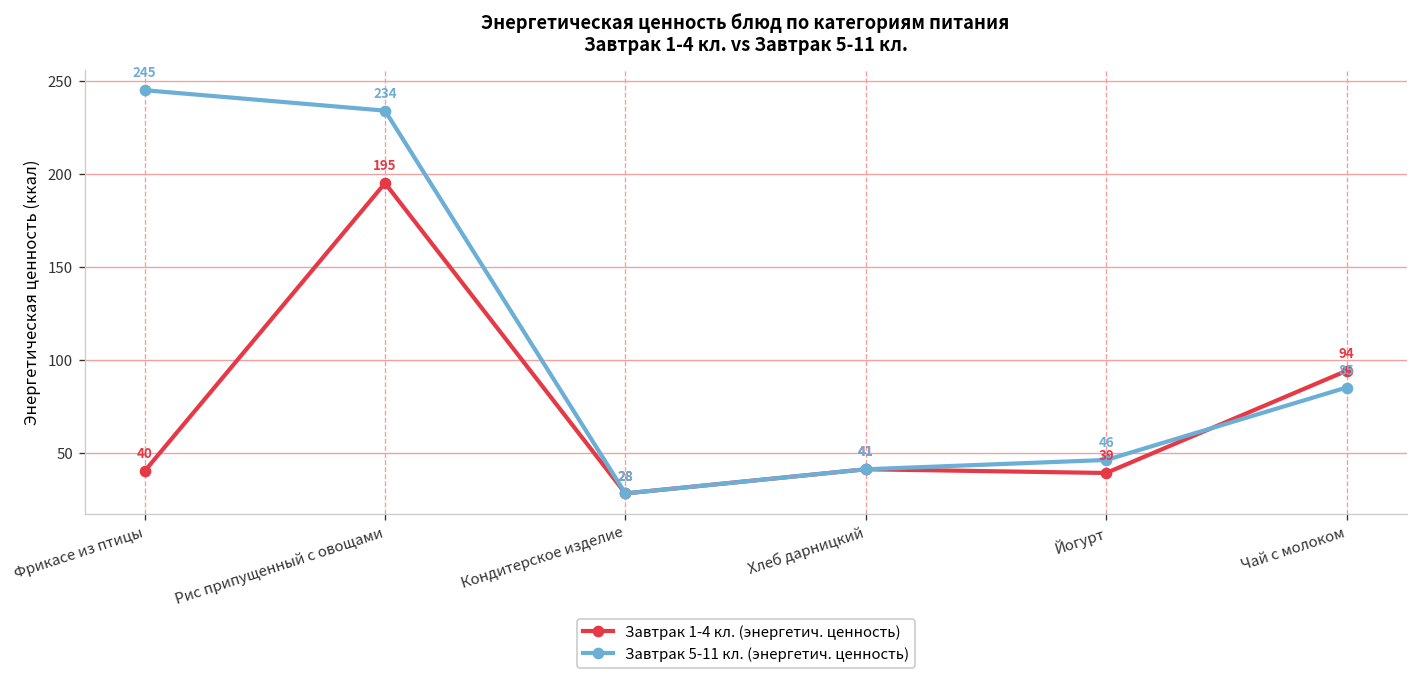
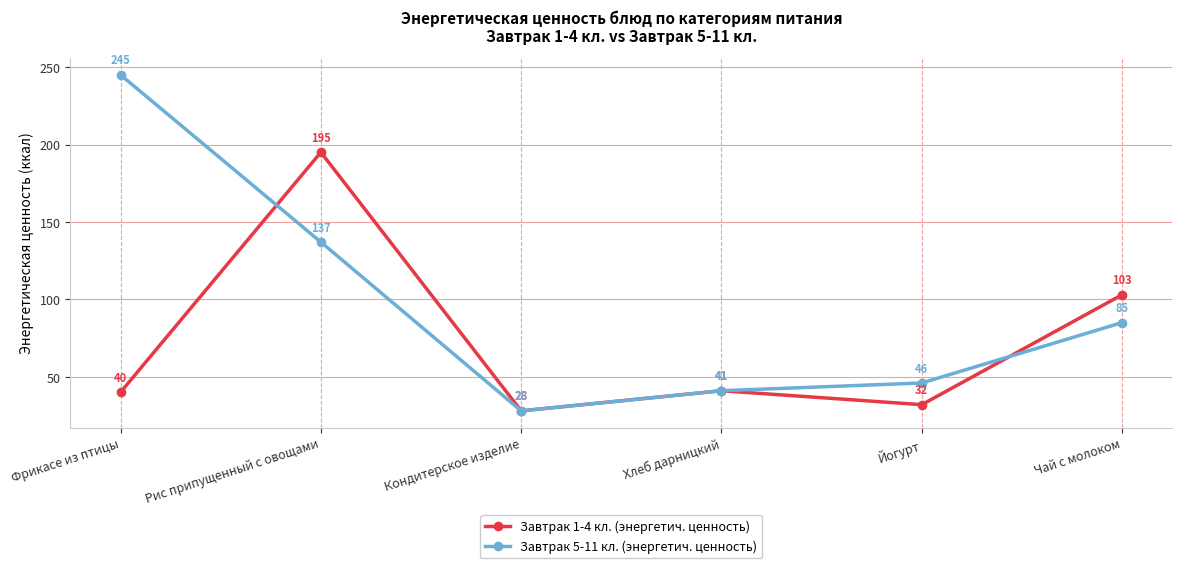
  {
    "Завтрак 1-4 кл. (энергетич. ценность)": {
      "Фрикасе из птицы": 40,
      "Рис припущенный с овощами": 195,
-     "Йогурт": 39,
-     "Чай с молоком": 94
+     "Йогурт": 32,
+     "Чай с молоком": 103
    },
    "Завтрак 5-11 кл. (энергетич. ценность)": {
      "Фрикасе из птицы": 245,
-     "Рис припущенный с овощами": 234
+     "Рис припущенный с овощами": 137
    }
  }
